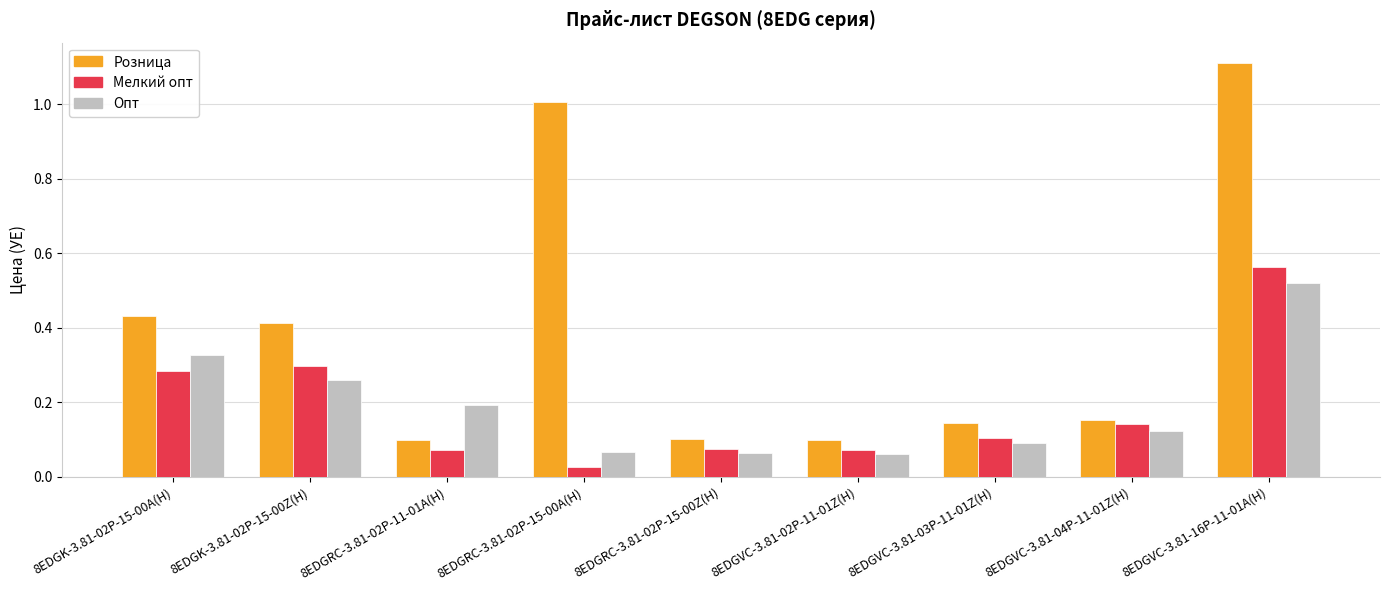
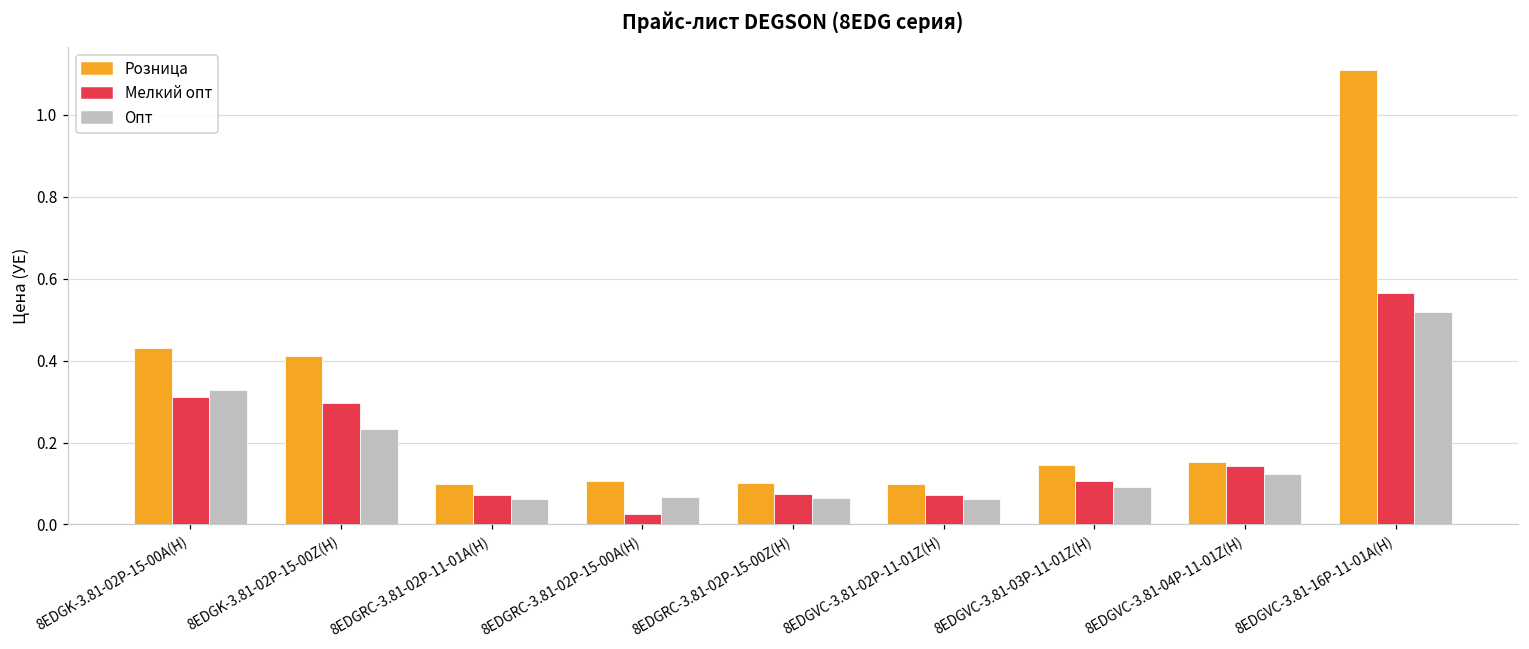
  {
    "Розница": {
      "8EDGK-3.81-02P-15-00A(H)": 0.43,
      "8EDGK-3.81-02P-15-00Z(H)": 0.41,
      "8EDGRC-3.81-02P-11-01A(H)": 0.10,
-     "8EDGRC-3.81-02P-15-00A(H)": 1.01,
+     "8EDGRC-3.81-02P-15-00A(H)": 0.10,
      "8EDGRC-3.81-02P-15-00Z(H)": 0.10,
      "8EDGVC-3.81-02P-11-01Z(H)": 0.10,
      "8EDGVC-3.81-03P-11-01Z(H)": 0.15,
      "8EDGVC-3.81-04P-11-01Z(H)": 0.15,
      "8EDGVC-3.81-16P-11-01A(H)": 1.11
    },
    "Мелкий опт": {
-     "8EDGK-3.81-02P-15-00A(H)": 0.28,
+     "8EDGK-3.81-02P-15-00A(H)": 0.31,
      "8EDGK-3.81-02P-15-00Z(H)": 0.30,
      "8EDGRC-3.81-02P-11-01A(H)": 0.07,
      "8EDGRC-3.81-02P-15-00A(H)": 0.03,
      "8EDGRC-3.81-02P-15-00Z(H)": 0.07,
      "8EDGVC-3.81-02P-11-01Z(H)": 0.07,
      "8EDGVC-3.81-03P-11-01Z(H)": 0.10,
      "8EDGVC-3.81-04P-11-01Z(H)": 0.14,
      "8EDGVC-3.81-16P-11-01A(H)": 0.56
    },
    "Опт": {
      "8EDGK-3.81-02P-15-00A(H)": 0.33,
-     "8EDGK-3.81-02P-15-00Z(H)": 0.26,
-     "8EDGRC-3.81-02P-11-01A(H)": 0.19,
+     "8EDGK-3.81-02P-15-00Z(H)": 0.23,
+     "8EDGRC-3.81-02P-11-01A(H)": 0.06,
      "8EDGRC-3.81-02P-15-00A(H)": 0.07,
      "8EDGRC-3.81-02P-15-00Z(H)": 0.06,
      "8EDGVC-3.81-02P-11-01Z(H)": 0.06,
      "8EDGVC-3.81-03P-11-01Z(H)": 0.09,
      "8EDGVC-3.81-04P-11-01Z(H)": 0.12,
      "8EDGVC-3.81-16P-11-01A(H)": 0.52
    }
  }
